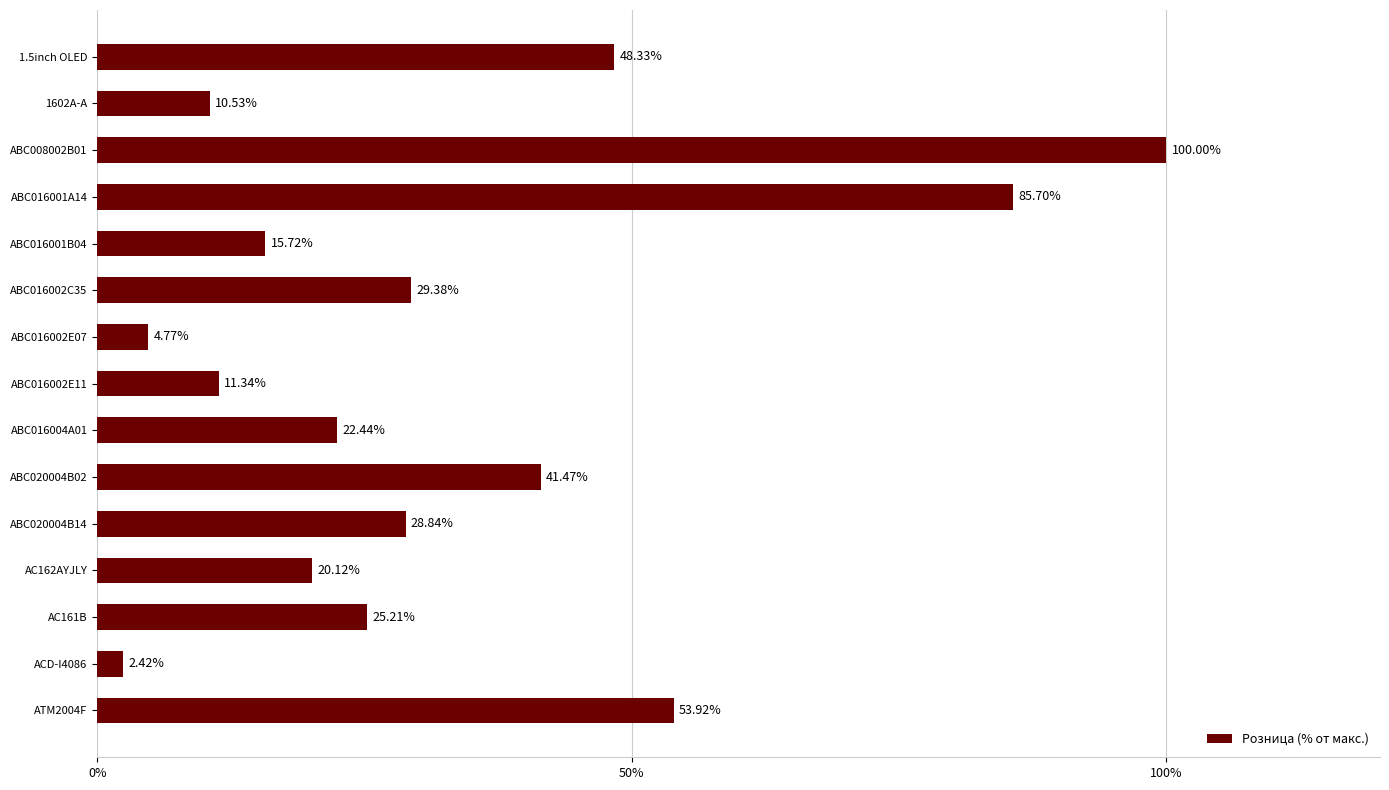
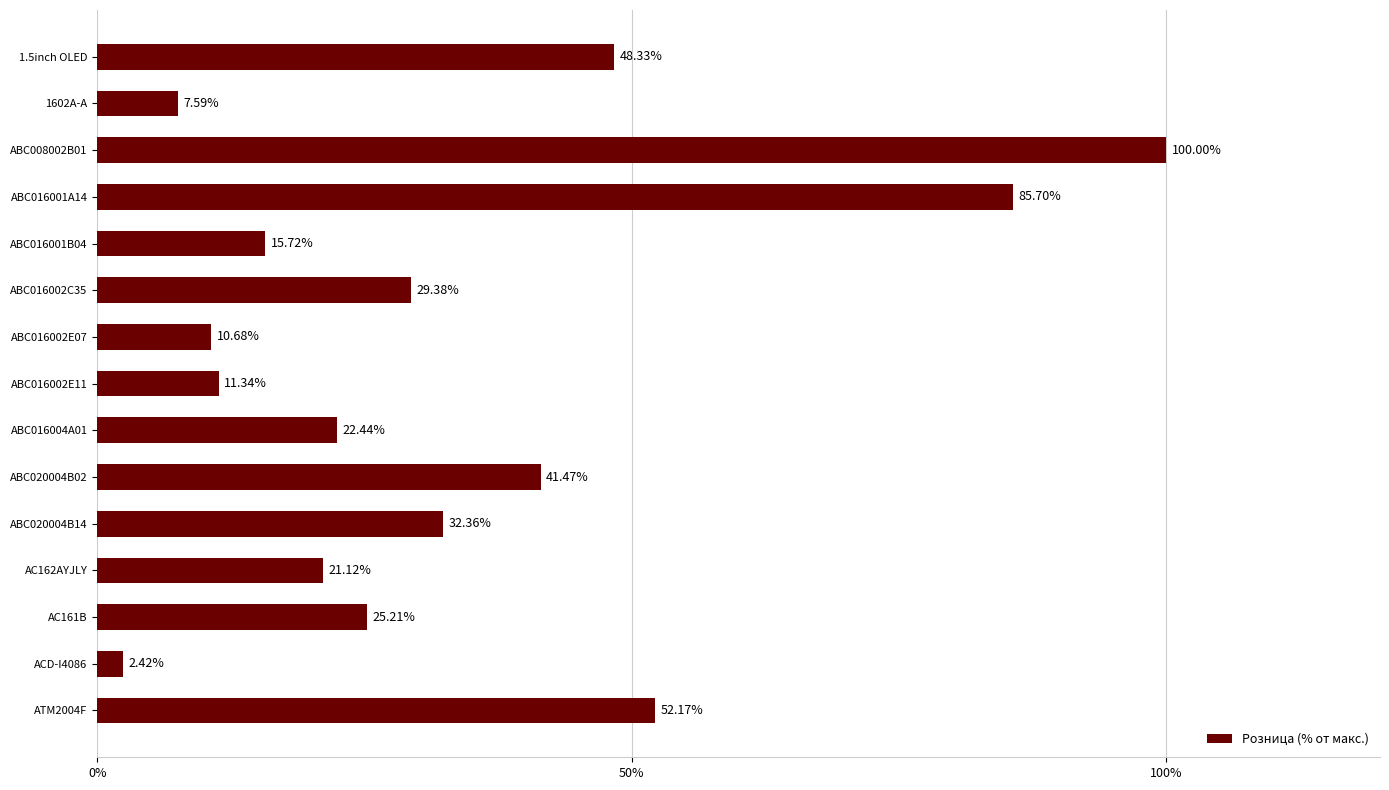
  {
    "1.5inch OLED": "48.33%",
-   "1602A-A": "10.53%",
+   "1602A-A": "7.59%",
    "ABC008002B01": "100.00%",
    "ABC016001A14": "85.70%",
    "ABC016001B04": "15.72%",
    "ABC016002C35": "29.38%",
-   "ABC016002E07": "4.77%",
+   "ABC016002E07": "10.68%",
    "ABC016002E11": "11.34%",
    "ABC016004A01": "22.44%",
    "ABC020004B02": "41.47%",
-   "ABC020004B14": "28.84%",
-   "AC162AYJLY": "20.12%",
+   "ABC020004B14": "32.36%",
+   "AC162AYJLY": "21.12%",
    "AC161B": "25.21%",
    "ACD-I4086": "2.42%",
-   "ATM2004F": "53.92%"
+   "ATM2004F": "52.17%"
  }
